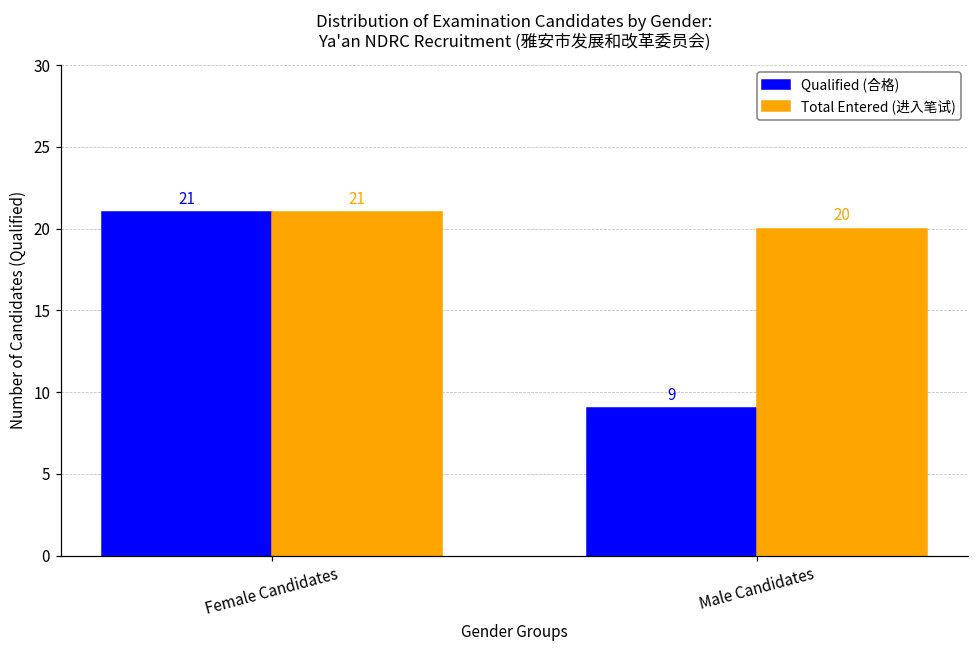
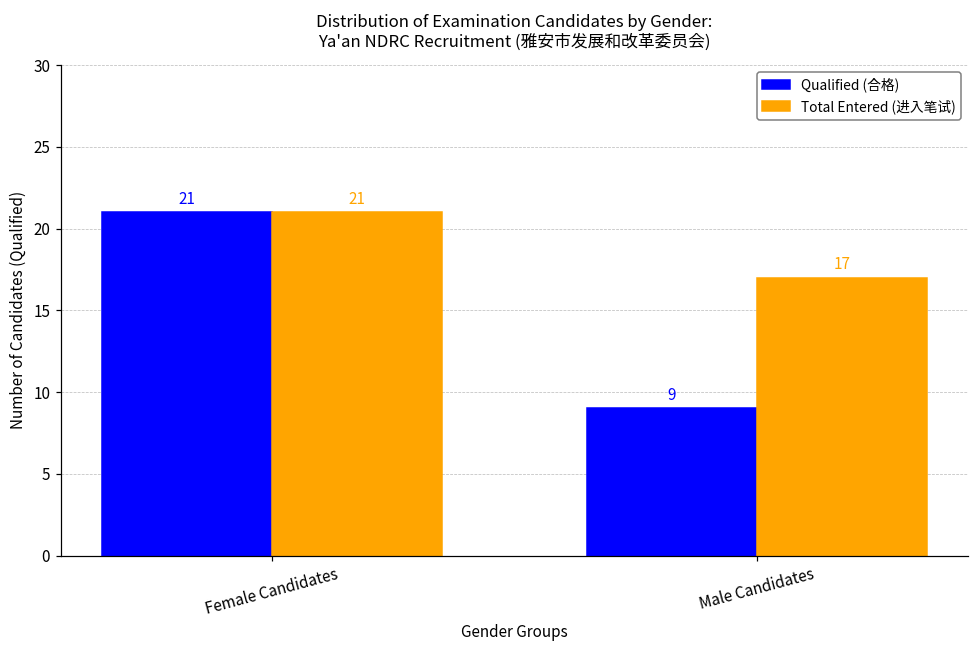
  {
    "Qualified (合格)": {
      "Female Candidates": 21,
      "Male Candidates": 9
    },
    "Total Entered (进入笔试)": {
      "Female Candidates": 21,
-     "Male Candidates": 20
+     "Male Candidates": 17
    }
  }
